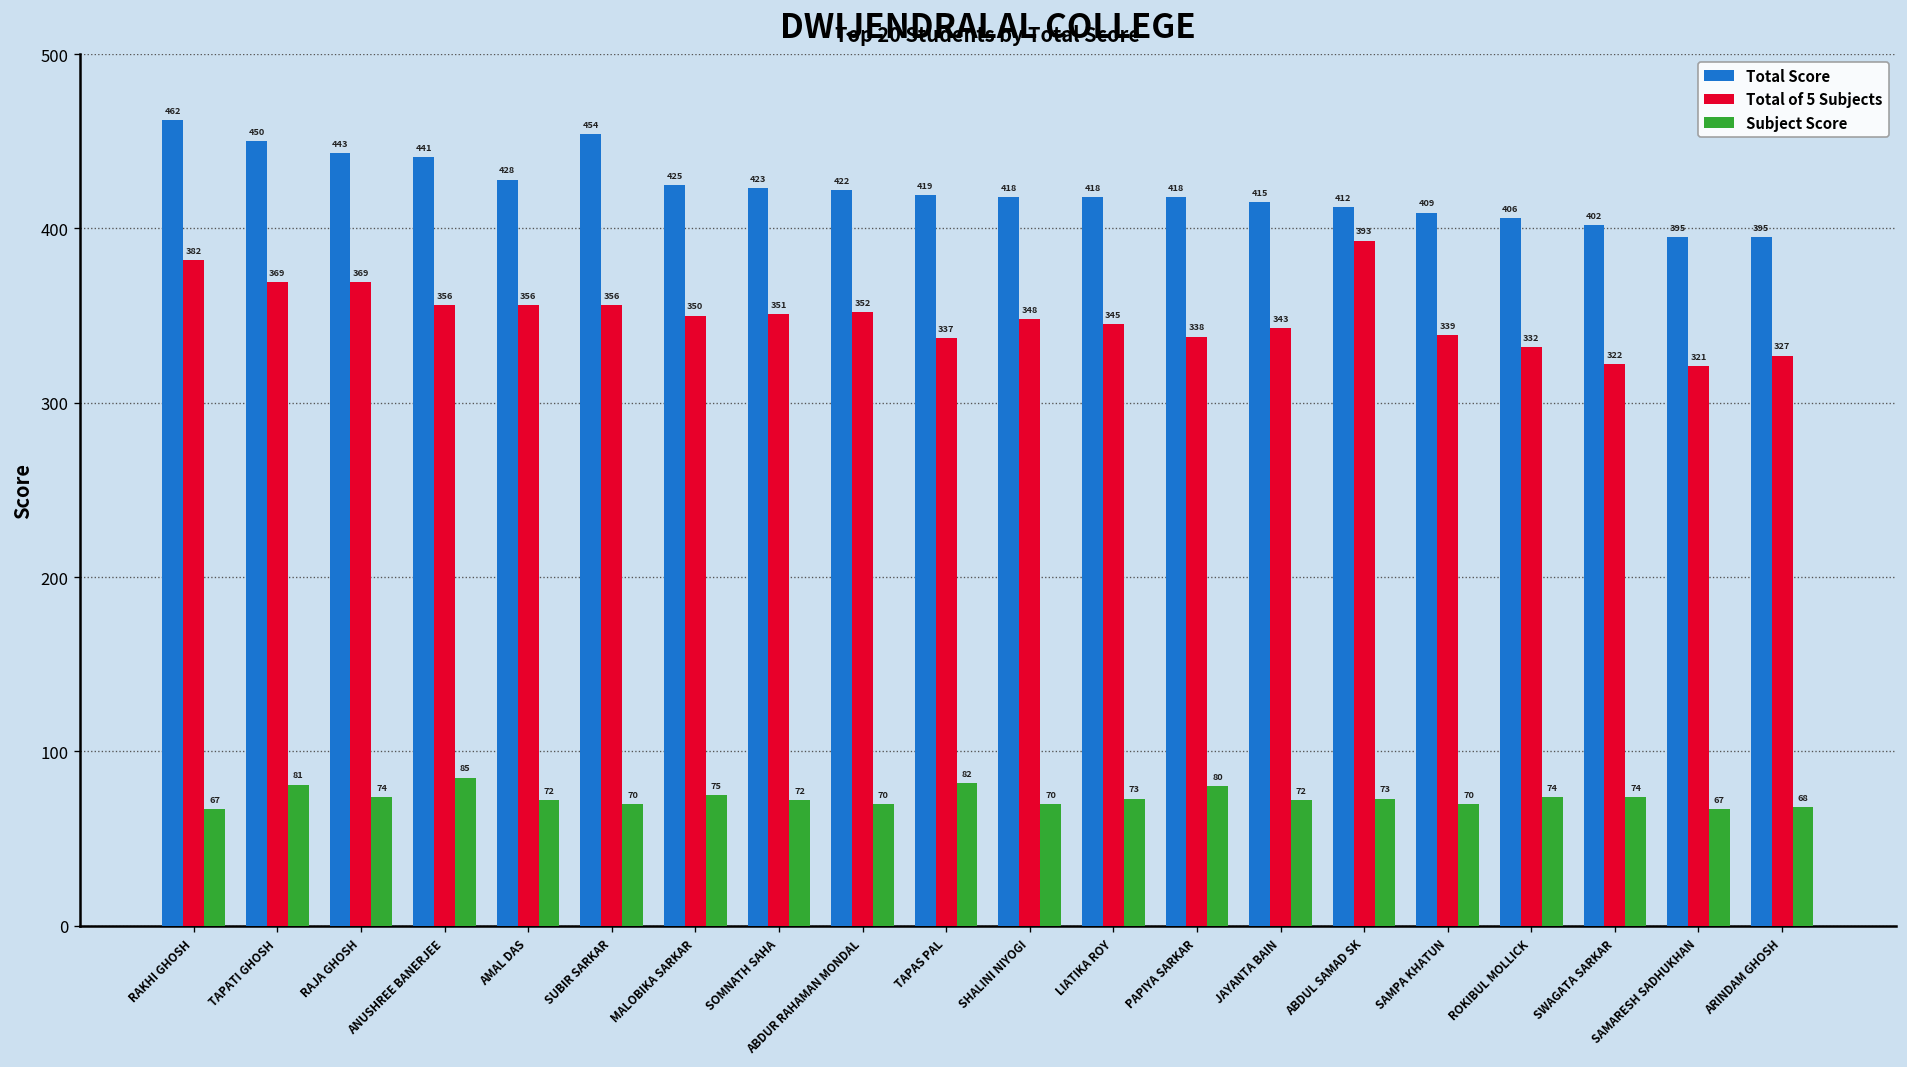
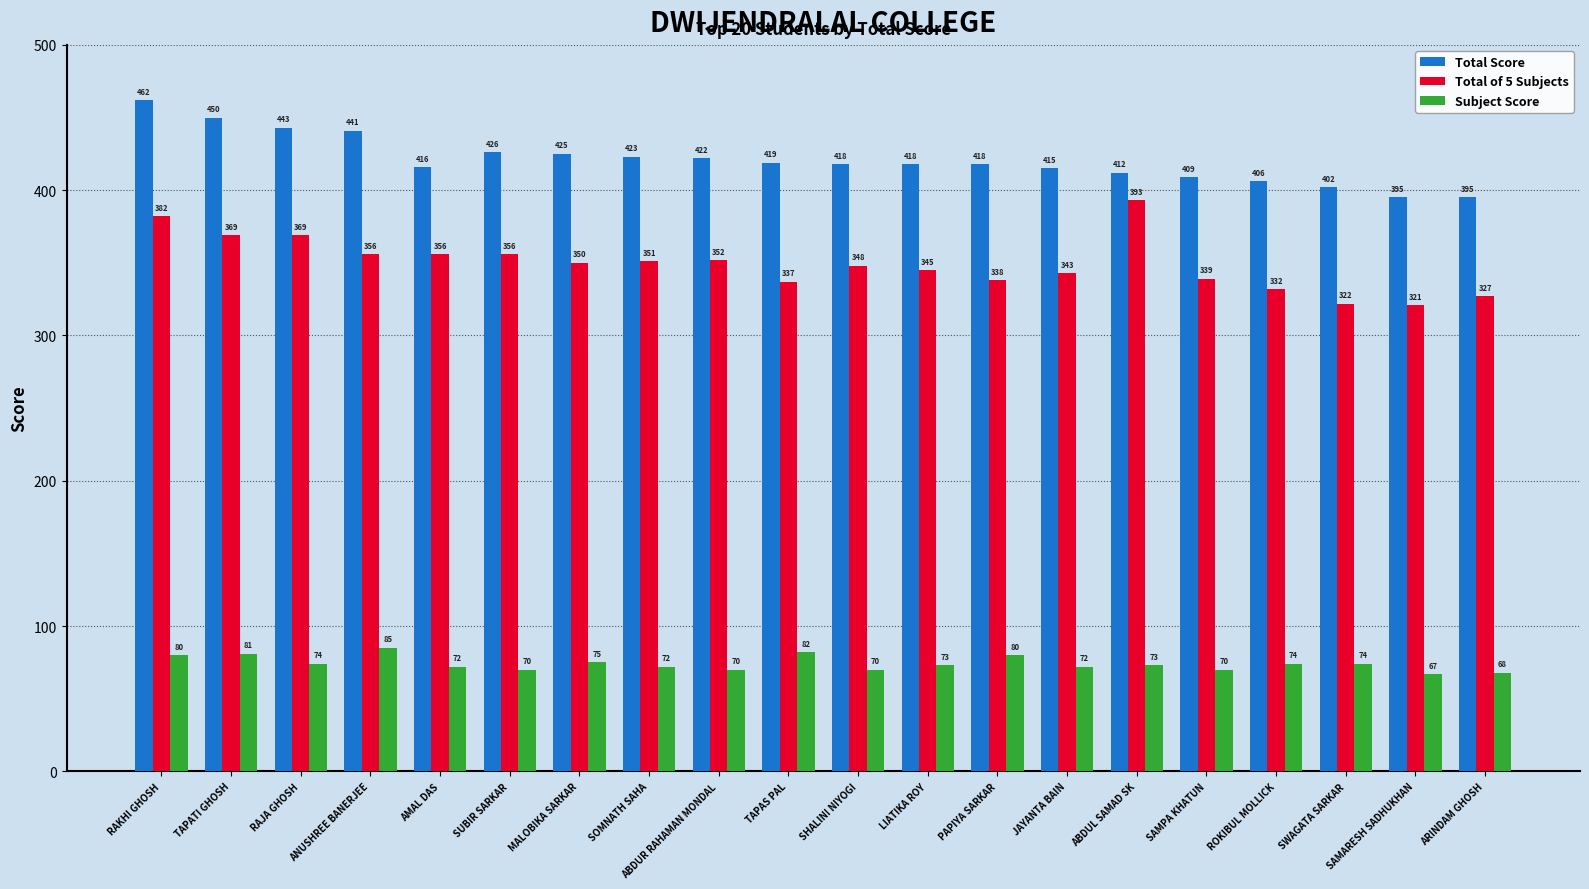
  {
    "Total Score": {
      "RAKHI GHOSH": 462,
      "TAPATI GHOSH": 450,
      "RAJA GHOSH": 443,
      "ANUSHREE BANERJEE": 441,
-     "AMAL DAS": 428,
-     "SUBIR SARKAR": 454,
+     "AMAL DAS": 416,
+     "SUBIR SARKAR": 426,
      "MALOBIKA SARKAR": 425,
      "SOMNATH SAHA": 423,
      "ABDUR RAHAMAN MONDAL": 422,
      "TAPAS PAL": 419,
      "SHALINI NIYOGI": 418,
      "LIATIKA ROY": 418,
      "PAPIYA SARKAR": 418,
      "JAYANTA BAIN": 415,
      "ABDUL SAMAD SK": 412,
      "SAMPA KHATUN": 409,
      "ROKIBUL MOLLICK": 406,
      "SWAGATA SARKAR": 402,
      "SAMARESH SADHUKHAN": 395,
      "ARINDAM GHOSH": 395
    },
    "Total of 5 Subjects": {
      "RAKHI GHOSH": 382,
      "TAPATI GHOSH": 369,
      "RAJA GHOSH": 369,
      "ANUSHREE BANERJEE": 356,
      "AMAL DAS": 356,
      "SUBIR SARKAR": 356,
      "MALOBIKA SARKAR": 350,
      "SOMNATH SAHA": 351,
      "ABDUR RAHAMAN MONDAL": 352,
      "TAPAS PAL": 337,
      "SHALINI NIYOGI": 348,
      "LIATIKA ROY": 345,
      "PAPIYA SARKAR": 338,
      "JAYANTA BAIN": 343,
      "ABDUL SAMAD SK": 393,
      "SAMPA KHATUN": 339,
      "ROKIBUL MOLLICK": 332,
      "SWAGATA SARKAR": 322,
      "SAMARESH SADHUKHAN": 321,
      "ARINDAM GHOSH": 327
    },
    "Subject Score": {
-     "RAKHI GHOSH": 67,
+     "RAKHI GHOSH": 80,
      "TAPATI GHOSH": 81,
      "RAJA GHOSH": 74,
      "ANUSHREE BANERJEE": 85,
      "AMAL DAS": 72,
      "SUBIR SARKAR": 70,
      "MALOBIKA SARKAR": 75,
      "SOMNATH SAHA": 72,
      "ABDUR RAHAMAN MONDAL": 70,
      "TAPAS PAL": 82,
      "SHALINI NIYOGI": 70,
      "LIATIKA ROY": 73,
      "PAPIYA SARKAR": 80,
      "JAYANTA BAIN": 72,
      "ABDUL SAMAD SK": 73,
      "SAMPA KHATUN": 70,
      "ROKIBUL MOLLICK": 74,
      "SWAGATA SARKAR": 74,
      "SAMARESH SADHUKHAN": 67,
      "ARINDAM GHOSH": 68
    }
  }
